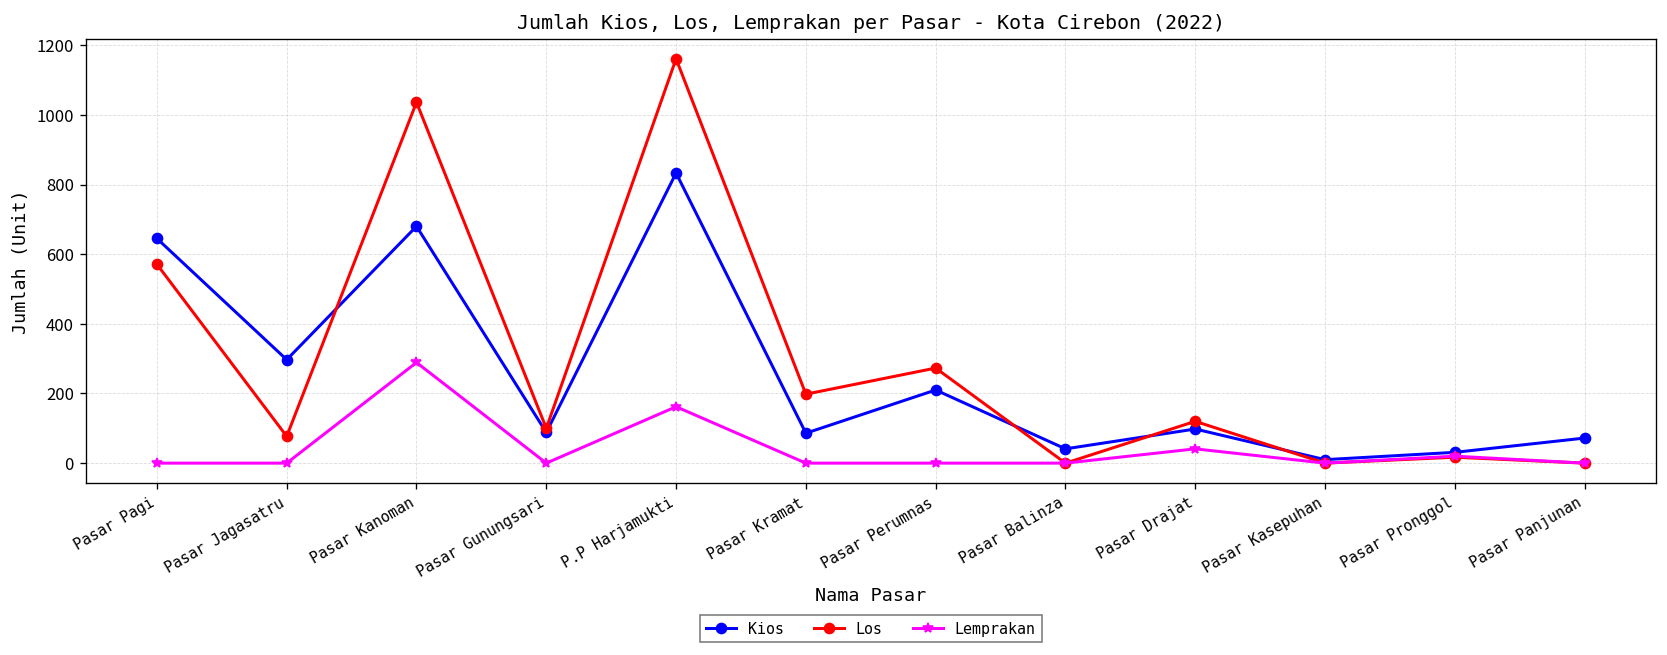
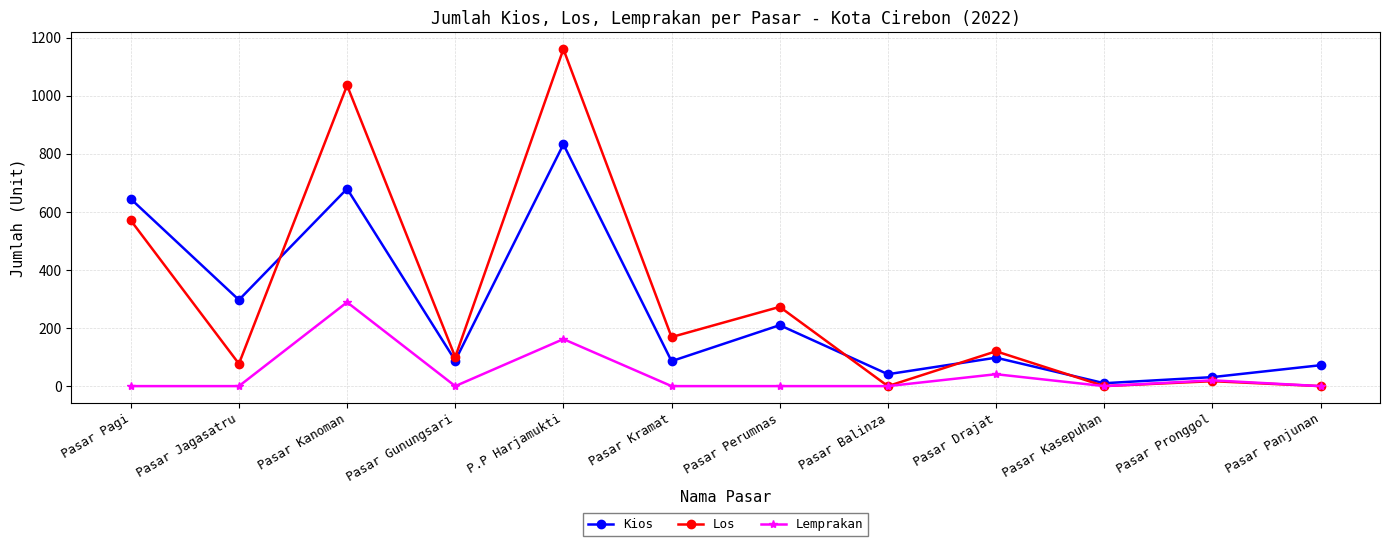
  {
    "Kios": {
      "Pasar Pagi": 650,
      "Pasar Jagasatru": 300,
      "Pasar Kanoman": 680,
      "Pasar Gunungsari": 90,
      "P.P Harjamukti": 830,
      "Pasar Kramat": 90,
      "Pasar Perumnas": 210,
      "Pasar Balinza": 40,
      "Pasar Drajat": 100,
      "Pasar Kasepuhan": 10,
      "Pasar Pronggol": 30,
      "Pasar Panjunan": 70
    },
    "Los": {
      "Pasar Pagi": 570,
      "Pasar Jagasatru": 80,
      "Pasar Kanoman": 1040,
      "Pasar Gunungsari": 100,
      "P.P Harjamukti": 1160,
-     "Pasar Kramat": 200,
+     "Pasar Kramat": 170,
      "Pasar Perumnas": 270,
      "Pasar Drajat": 120
    },
    "Lemprakan": {
      "Pasar Pagi": 0,
      "Pasar Jagasatru": 0,
      "Pasar Kanoman": 290,
      "Pasar Gunungsari": 0,
      "P.P Harjamukti": 160,
      "Pasar Kramat": 0,
      "Pasar Perumnas": 0,
      "Pasar Drajat": 40
    }
  }
